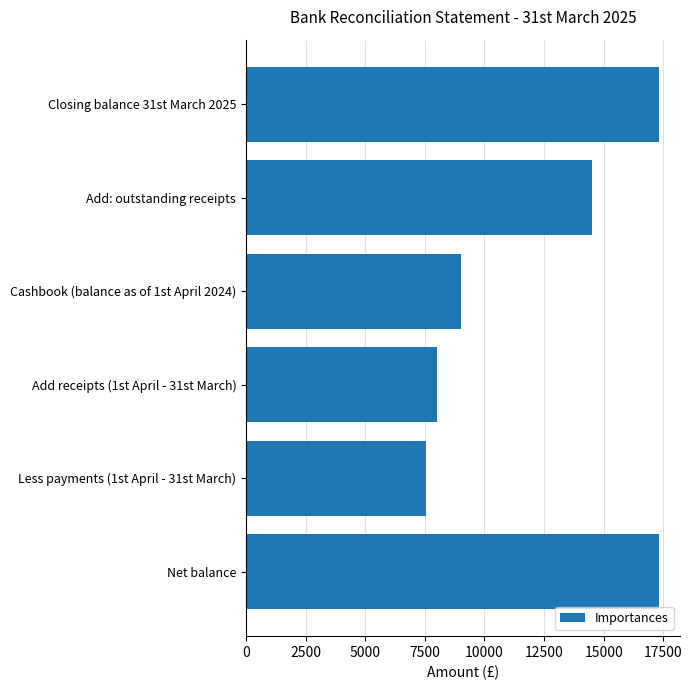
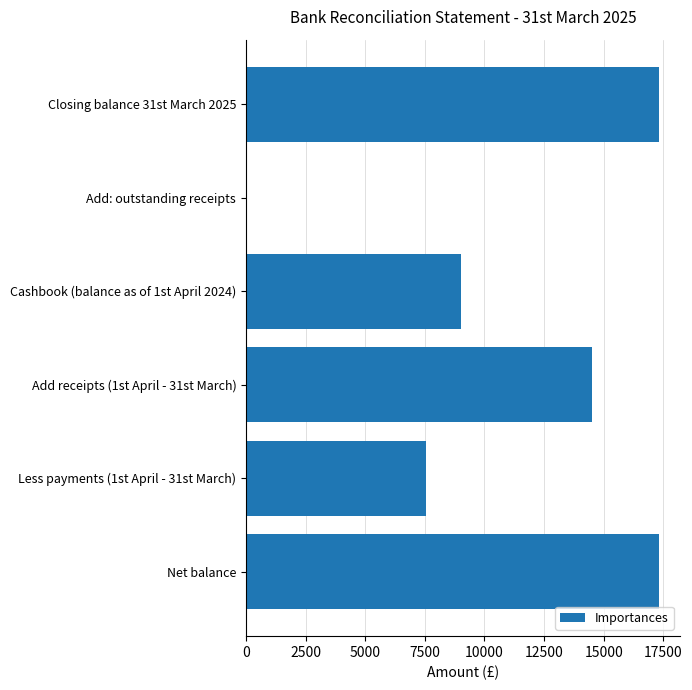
  {
    "Closing balance 31st March 2025": 17300,
-   "Add: outstanding receipts": 14500,
+   "Add: outstanding receipts": 0,
    "Cashbook (balance as of 1st April 2024)": 9000,
-   "Add receipts (1st April - 31st March)": 8000,
+   "Add receipts (1st April - 31st March)": 14500,
    "Less payments (1st April - 31st March)": 7600,
    "Net balance": 17300
  }
